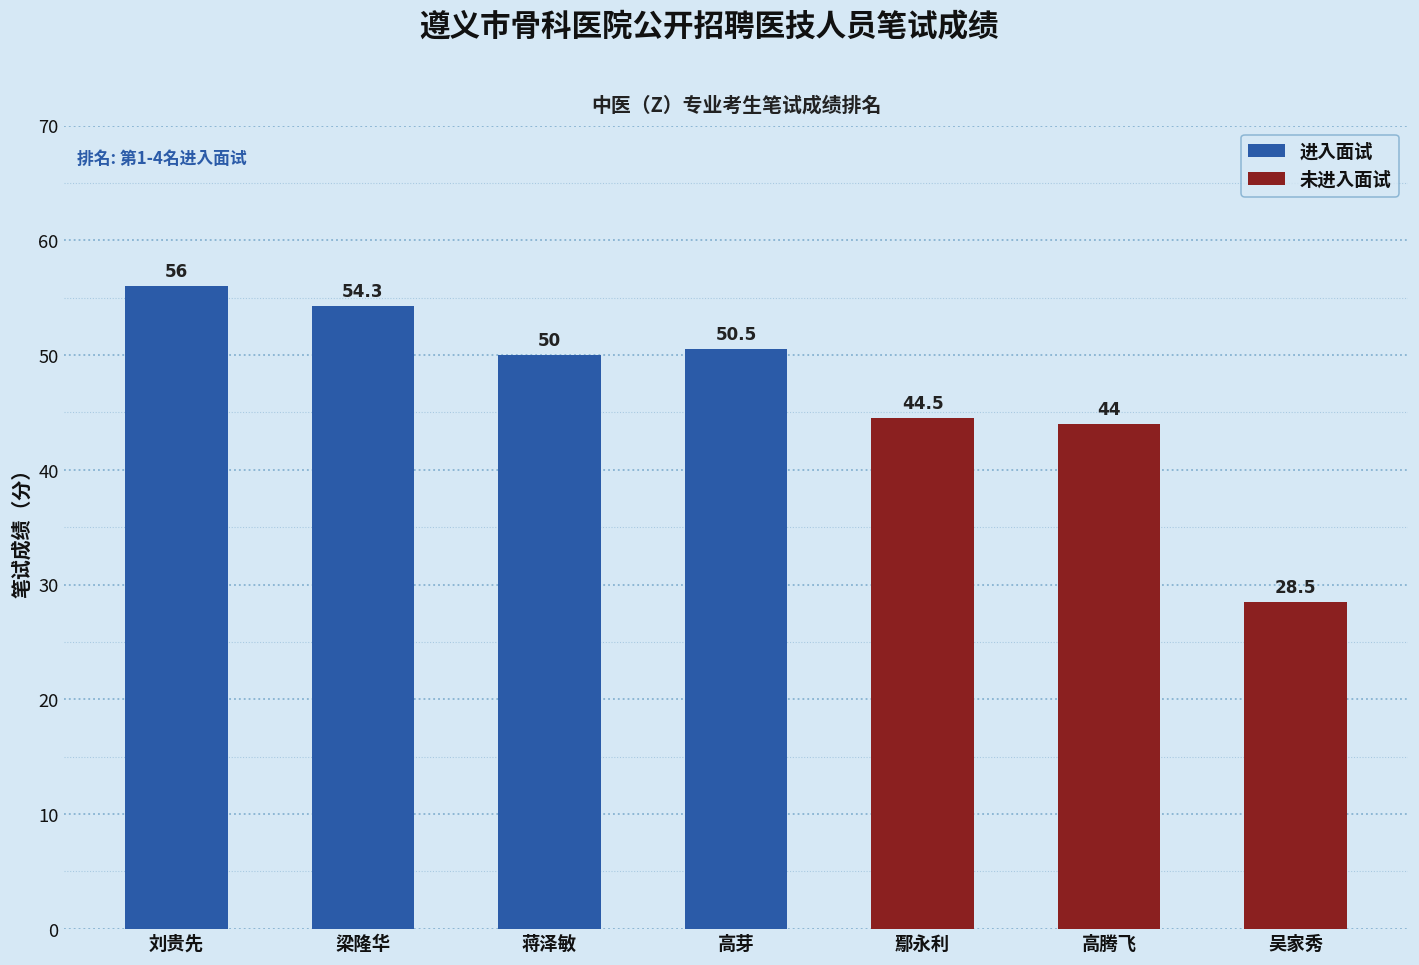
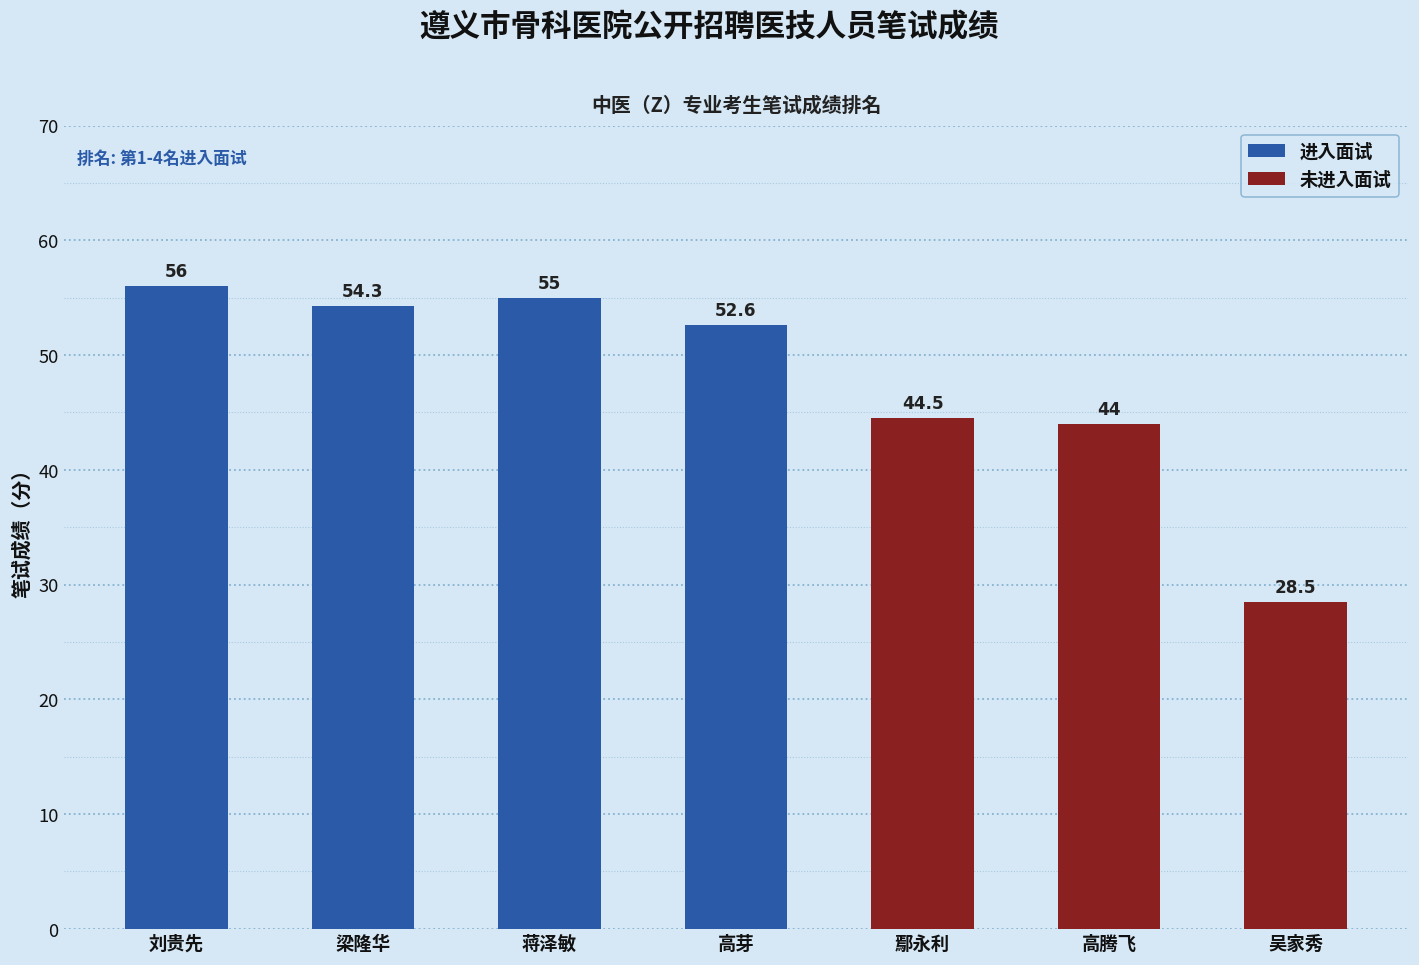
  {
    "进入面试": {
      "刘贵先": 56,
      "梁隆华": 54.3,
-     "蒋泽敏": 50,
-     "高芽": 50.5
+     "蒋泽敏": 55,
+     "高芽": 52.6
    },
    "未进入面试": {
      "鄢永利": 44.5,
      "高腾飞": 44,
      "吴家秀": 28.5
    }
  }
